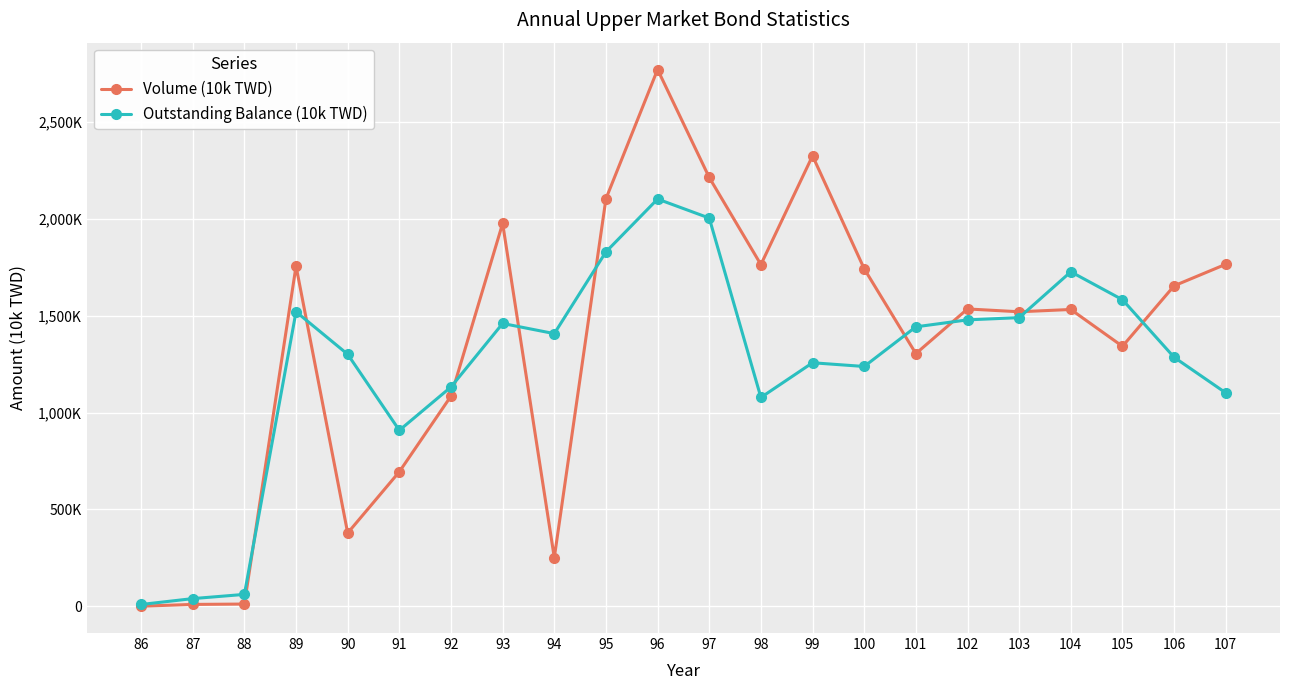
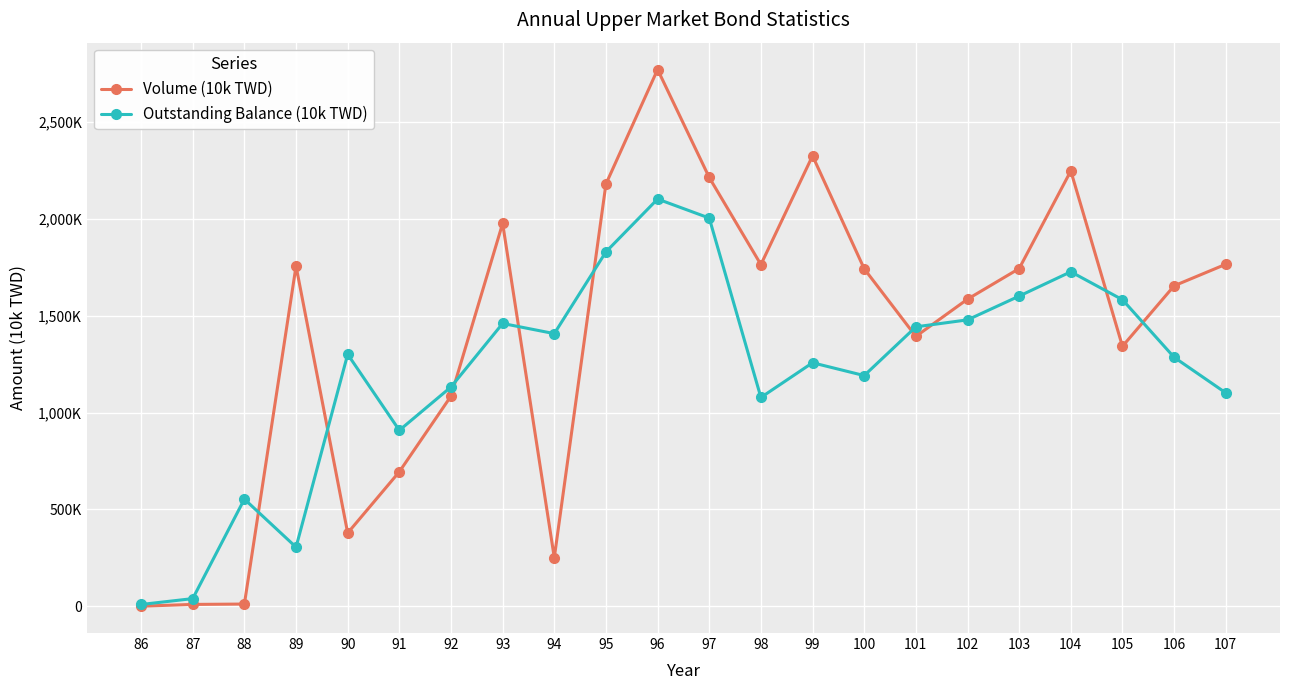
  {
    "Volume (10k TWD)": {
      "87": "10,000",
      "88": "10,000",
      "89": "1,760,000",
      "90": "380,000",
      "91": "690,000",
      "92": "1,090,000",
      "93": "1,980,000",
      "94": "250,000",
-     "95": "2,100,000",
+     "95": "2,180,000",
      "96": "2,770,000",
      "97": "2,210,000",
      "98": "1,760,000",
      "99": "2,330,000",
      "100": "1,740,000",
-     "101": "1,300,000",
-     "102": "1,540,000",
-     "103": "1,520,000",
-     "104": "1,530,000",
+     "101": "1,390,000",
+     "102": "1,590,000",
+     "103": "1,740,000",
+     "104": "2,250,000",
      "105": "1,340,000",
      "106": "1,650,000",
      "107": "1,770,000"
    },
    "Outstanding Balance (10k TWD)": {
      "87": "40,000",
-     "88": "60,000",
-     "89": "1,520,000",
+     "88": "550,000",
+     "89": "310,000",
      "90": "1,300,000",
      "91": "910,000",
      "92": "1,130,000",
      "93": "1,460,000",
      "94": "1,410,000",
      "95": "1,830,000",
      "96": "2,100,000",
      "97": "2,000,000",
      "98": "1,080,000",
      "99": "1,260,000",
-     "100": "1,240,000",
+     "100": "1,190,000",
      "101": "1,440,000",
      "102": "1,480,000",
-     "103": "1,490,000",
+     "103": "1,600,000",
      "104": "1,730,000",
      "105": "1,580,000",
      "106": "1,290,000",
      "107": "1,100,000"
    }
  }
